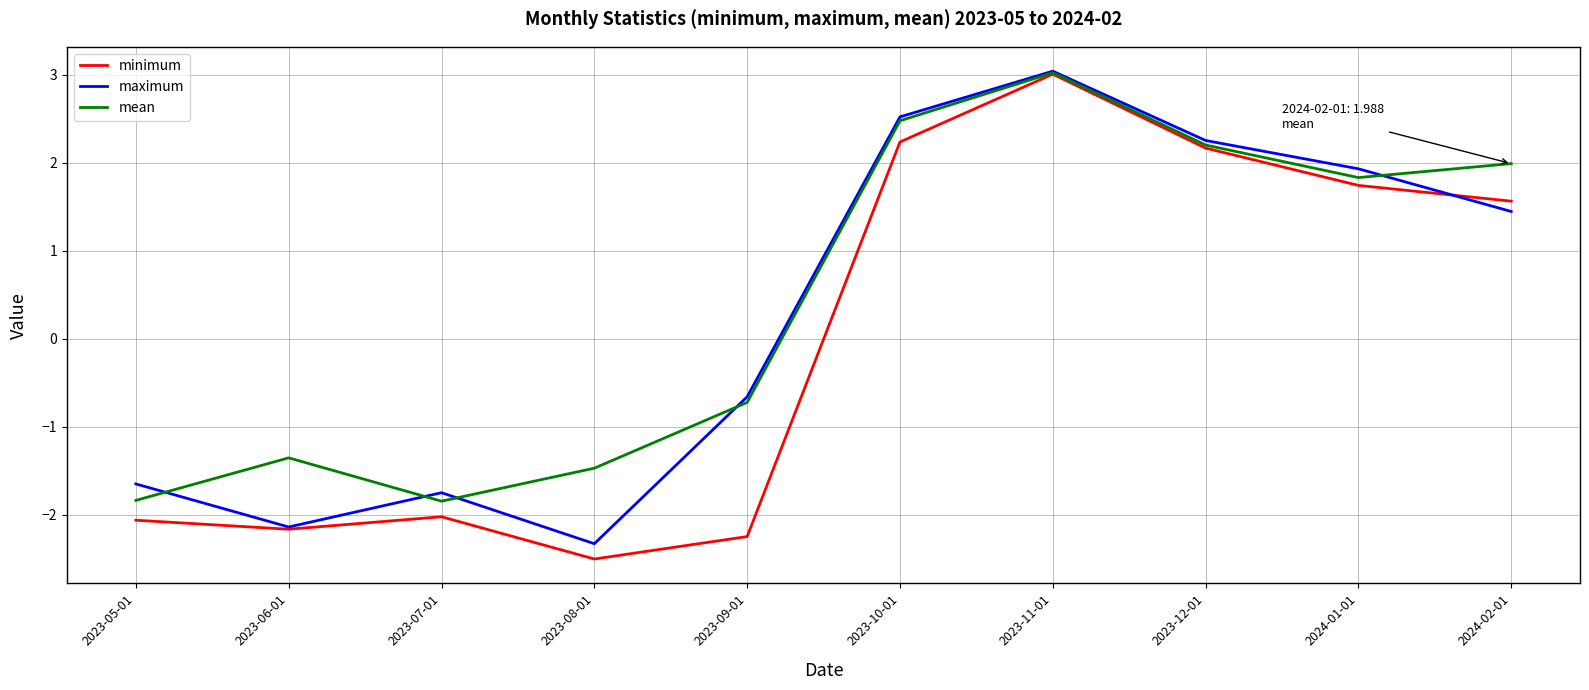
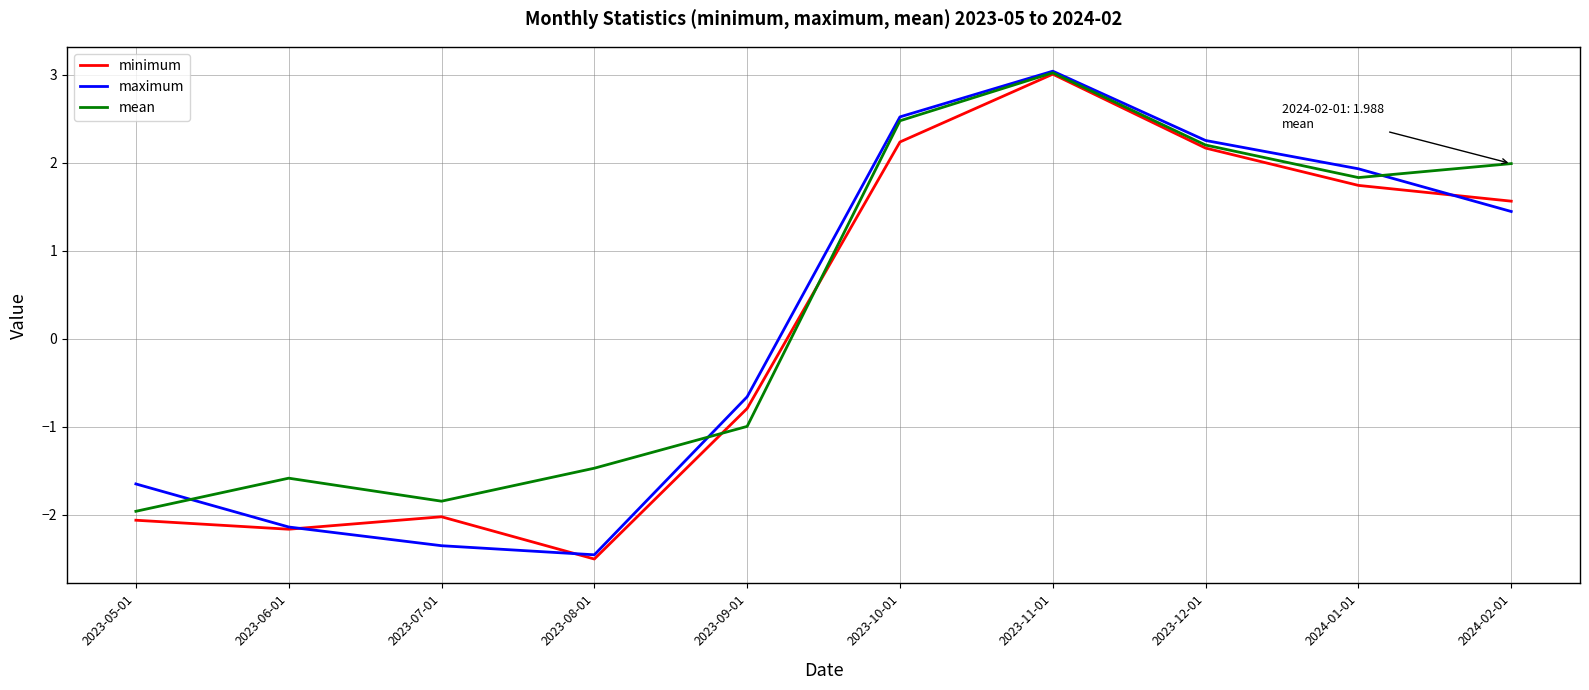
  {
    "minimum": {
      "2023-05-01": -2.1,
      "2023-07-01": -2.0,
      "2023-08-01": -2.5,
-     "2023-09-01": -2.2,
+     "2023-09-01": -0.8,
      "2023-10-01": 2.2,
      "2023-12-01": 2.2,
      "2024-01-01": 1.7,
      "2024-02-01": 1.6
    },
    "maximum": {
      "2023-05-01": -1.7,
-     "2023-07-01": -1.8,
-     "2023-08-01": -2.3,
+     "2023-07-01": -2.4,
+     "2023-08-01": -2.5,
      "2023-09-01": -0.7,
      "2023-10-01": 2.5,
      "2023-12-01": 2.3,
      "2024-01-01": 1.9,
      "2024-02-01": 1.4
    },
    "mean": {
-     "2023-05-01": -1.8,
-     "2023-06-01": -1.4,
+     "2023-05-01": -2.0,
+     "2023-06-01": -1.6,
      "2023-07-01": -1.8,
      "2023-08-01": -1.5,
-     "2023-09-01": -0.7,
+     "2023-09-01": -1.0,
      "2023-10-01": 2.5,
      "2023-12-01": 2.2,
      "2024-01-01": 1.8
    }
  }
